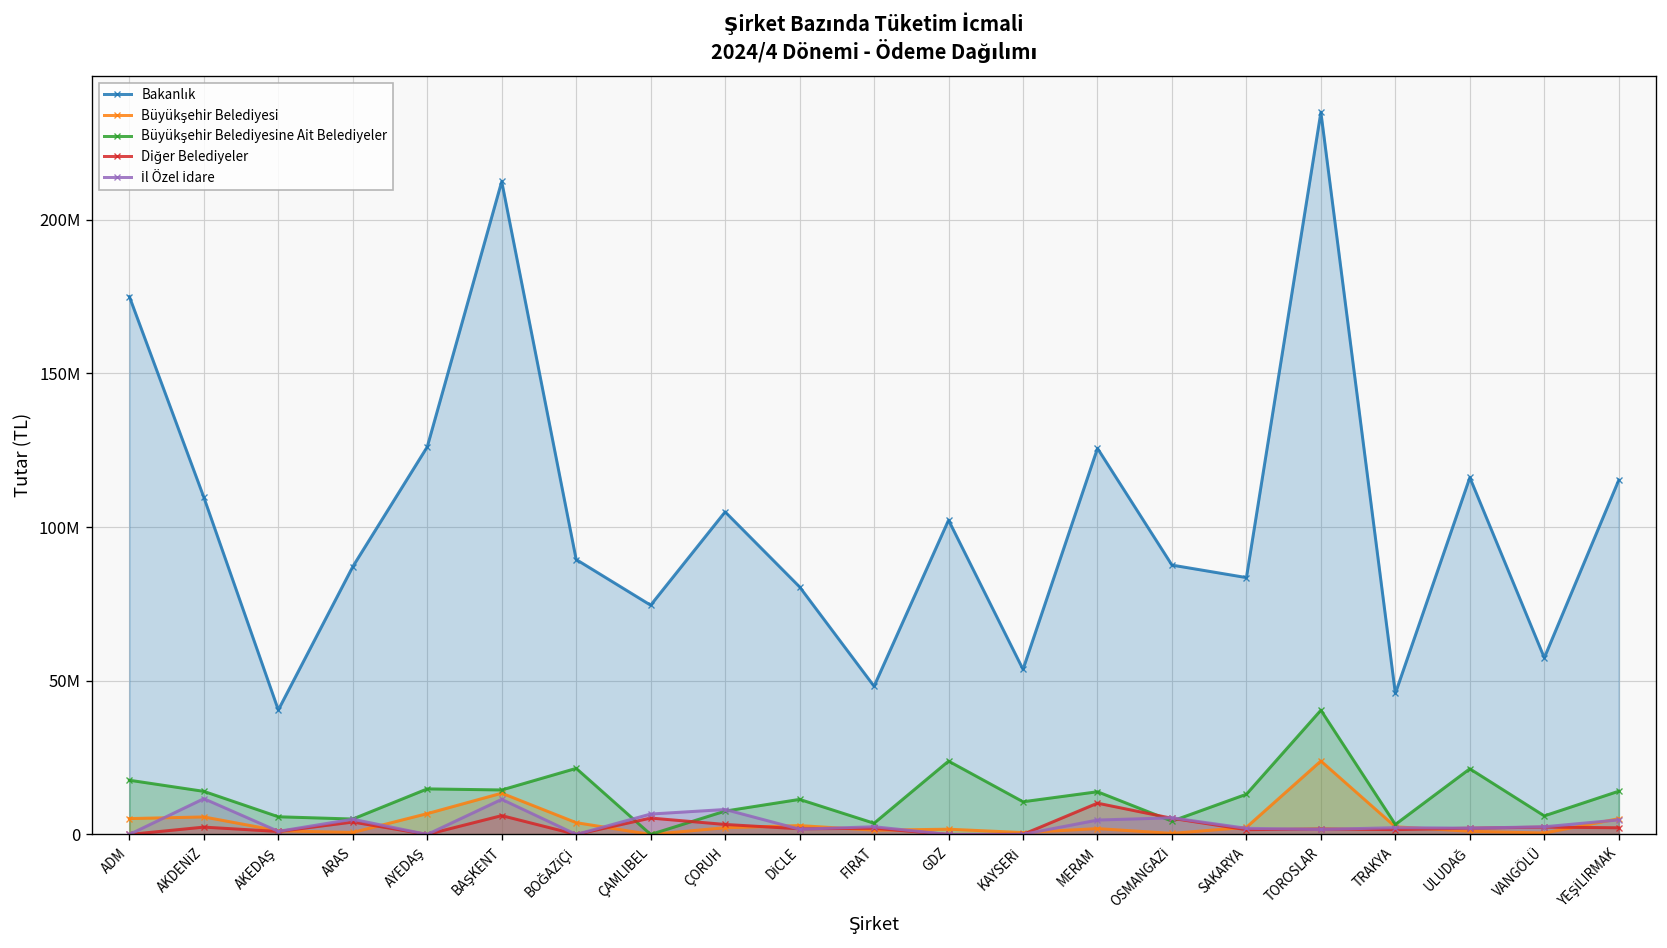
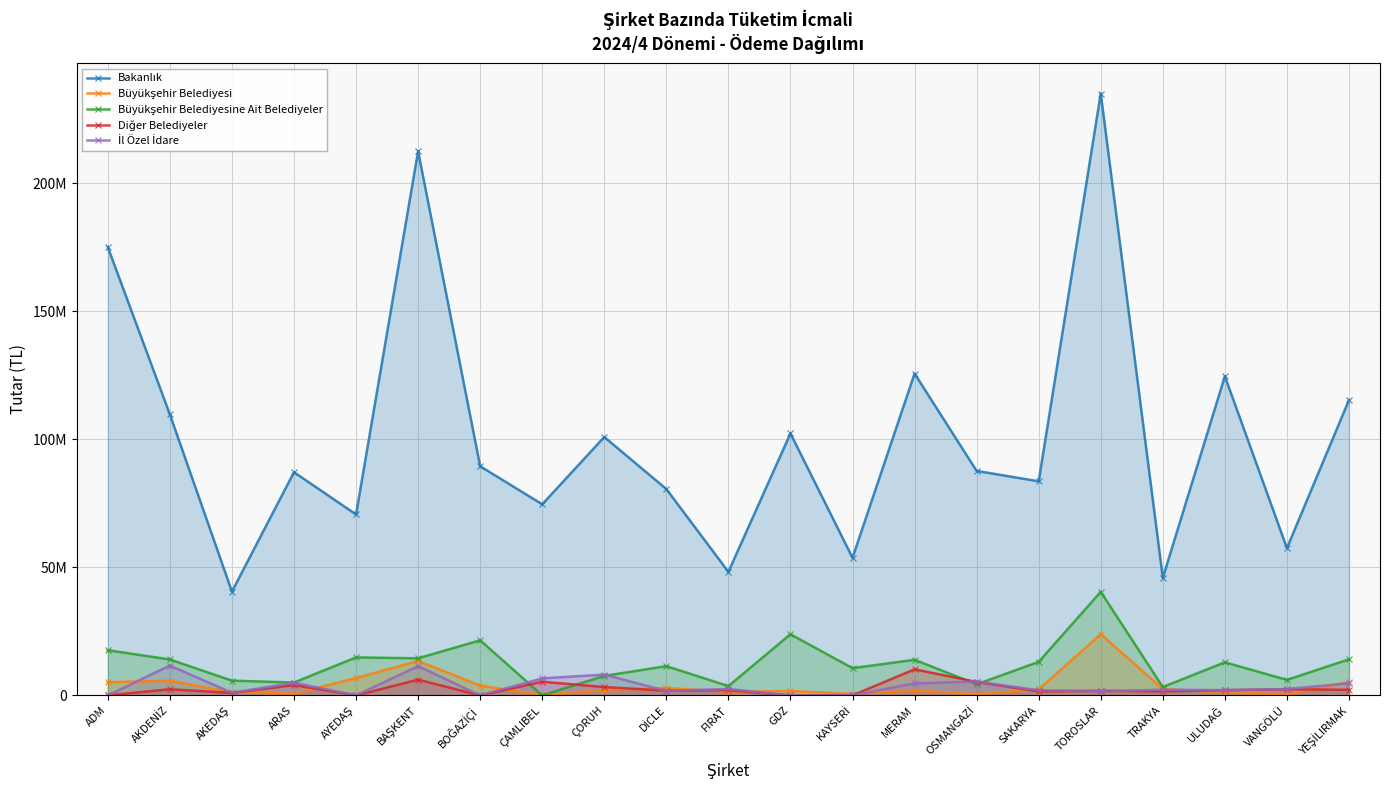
  {
    "Bakanlık": {
      "ADM": 175000000,
      "AKDENİZ": 110000000,
      "AKEDAŞ": 41000000,
      "ARAS": 87000000,
-     "AYEDAŞ": 126000000,
+     "AYEDAŞ": 71000000,
      "BAŞKENT": 212000000,
      "BOĞAZİÇİ": 89000000,
      "ÇAMLIBEL": 75000000,
-     "ÇORUH": 105000000,
+     "ÇORUH": 101000000,
      "DİCLE": 81000000,
      "FIRAT": 48000000,
      "GDZ": 102000000,
      "KAYSERİ": 54000000,
      "MERAM": 126000000,
      "OSMANGAZİ": 88000000,
      "SAKARYA": 84000000,
      "TOROSLAR": 235000000,
      "TRAKYA": 46000000,
-     "ULUDAĞ": 116000000,
+     "ULUDAĞ": 125000000,
      "VANGÖLÜ": 57000000,
      "YEŞİLIRMAK": 115000000
    },
    "Büyükşehir Belediyesi": {
      "ADM": 5000000,
      "AKDENİZ": 6000000,
      "ARAS": 1000000,
      "AYEDAŞ": 7000000,
      "BAŞKENT": 13000000,
      "BOĞAZİÇİ": 4000000,
      "ÇORUH": 2000000,
      "DİCLE": 3000000,
      "GDZ": 2000000,
      "MERAM": 2000000,
      "OSMANGAZİ": 0,
      "TOROSLAR": 24000000,
      "VANGÖLÜ": 0
    },
    "Büyükşehir Belediyesine Ait Belediyeler": {
      "ADM": 18000000,
      "AKDENİZ": 14000000,
      "AKEDAŞ": 6000000,
      "AYEDAŞ": 15000000,
      "BAŞKENT": 14000000,
      "BOĞAZİÇİ": 22000000,
      "DİCLE": 11000000,
      "FIRAT": 4000000,
      "GDZ": 24000000,
      "KAYSERİ": 11000000,
      "MERAM": 14000000,
      "SAKARYA": 13000000,
      "TOROSLAR": 40000000,
-     "ULUDAĞ": 21000000,
+     "ULUDAĞ": 13000000,
      "VANGÖLÜ": 6000000,
      "YEŞİLIRMAK": 14000000
    },
    "Diğer Belediyeler": {
      "AKDENİZ": 2000000,
      "BAŞKENT": 6000000,
      "ÇAMLIBEL": 5000000,
      "ÇORUH": 3000000,
      "MERAM": 10000000,
      "YEŞİLIRMAK": 2000000
    },
    "İl Özel İdare": {
      "AKDENİZ": 12000000,
      "BAŞKENT": 11000000,
      "ÇAMLIBEL": 7000000,
      "MERAM": 5000000
    }
  }
